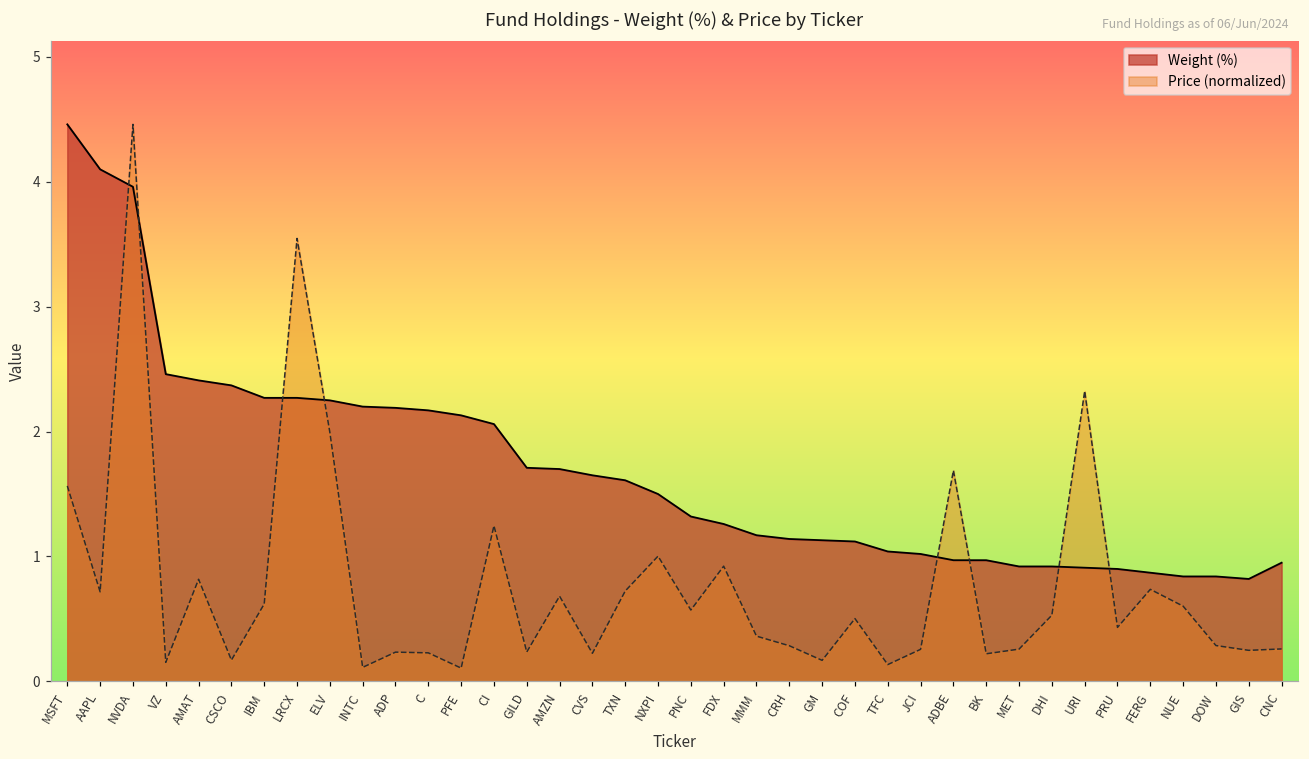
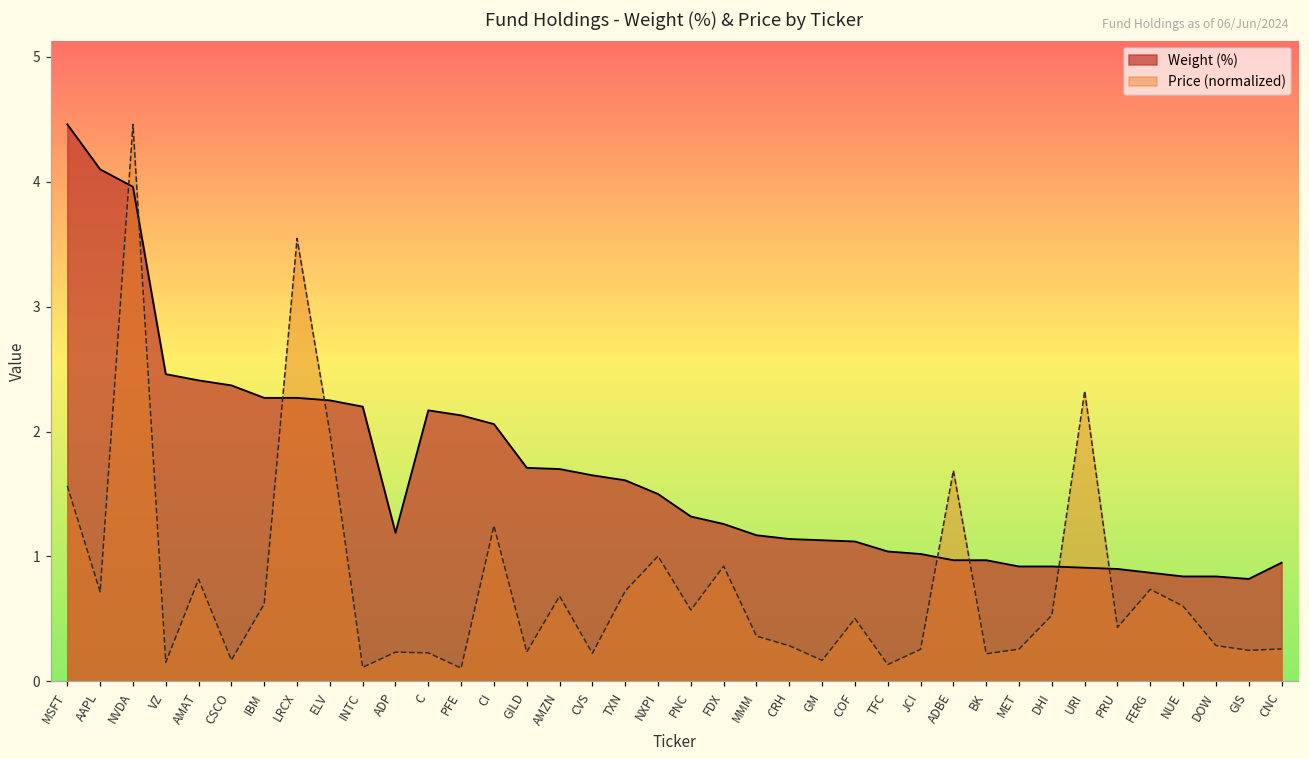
  {
    "Weight (%)": {
      "MSFT": 4.46,
      "AAPL": 4.10,
      "NVDA": 3.96,
      "VZ": 2.46,
      "AMAT": 2.41,
      "CSCO": 2.37,
      "IBM": 2.27,
      "LRCX": 2.27,
      "ELV": 2.25,
      "INTC": 2.20,
-     "ADP": 2.19,
+     "ADP": 1.19,
      "C": 2.17,
      "PFE": 2.13,
      "CI": 2.06,
      "GILD": 1.71,
      "AMZN": 1.70,
      "CVS": 1.65,
      "TXN": 1.61,
      "NXPI": 1.50,
      "PNC": 1.32,
      "FDX": 1.26,
      "MMM": 1.17,
      "CRH": 1.14,
      "GM": 1.13,
      "COF": 1.12,
      "TFC": 1.04,
      "JCI": 1.02,
      "ADBE": 0.97,
      "BK": 0.97,
      "MET": 0.92,
      "DHI": 0.92,
      "URI": 0.91,
      "PRU": 0.90,
      "FERG": 0.87,
      "NUE": 0.84,
      "DOW": 0.84,
      "GIS": 0.82,
      "CNC": 0.95
    },
    "Price (normalized)": {
      "MSFT": 1.56,
      "AAPL": 0.72,
      "NVDA": 4.46,
      "VZ": 0.15,
      "AMAT": 0.82,
      "CSCO": 0.17,
      "IBM": 0.62,
      "LRCX": 3.55,
      "ELV": 1.99,
      "INTC": 0.11,
      "ADP": 0.23,
      "C": 0.23,
      "PFE": 0.11,
      "CI": 1.25,
      "GILD": 0.24,
      "AMZN": 0.68,
      "CVS": 0.22,
      "TXN": 0.72,
      "NXPI": 1.00,
      "PNC": 0.57,
      "FDX": 0.92,
      "MMM": 0.36,
      "CRH": 0.29,
      "GM": 0.17,
      "COF": 0.50,
      "TFC": 0.13,
      "JCI": 0.26,
      "ADBE": 1.69,
      "BK": 0.22,
      "MET": 0.26,
      "DHI": 0.53,
      "URI": 2.32,
      "PRU": 0.43,
      "FERG": 0.74,
      "NUE": 0.60,
      "DOW": 0.29,
      "GIS": 0.25,
      "CNC": 0.26
    }
  }
